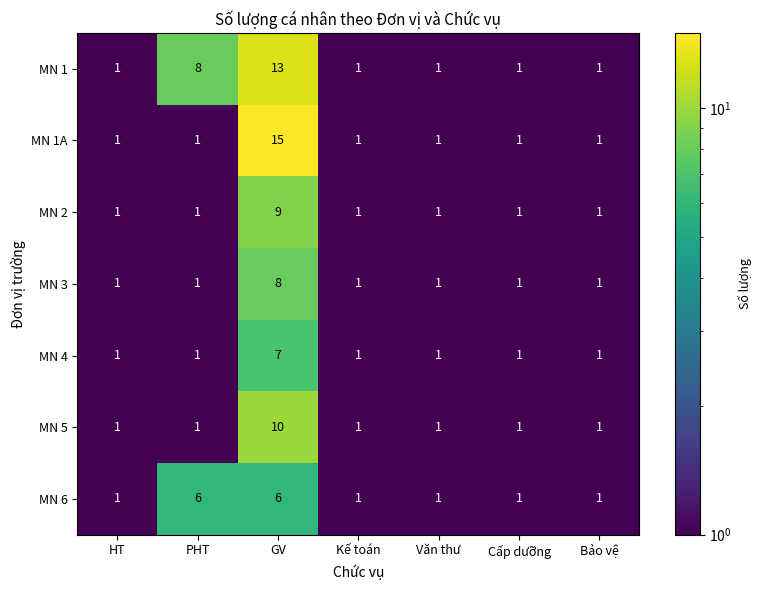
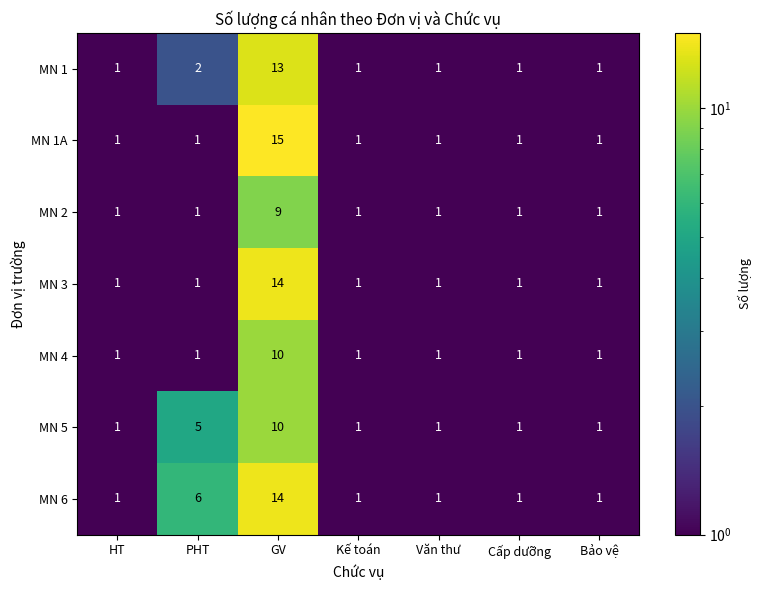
  {
    "MN 1": {
      "HT": 1,
-     "PHT": 8,
+     "PHT": 2,
      "GV": 13,
      "Kế toán": 1,
      "Văn thư": 1,
      "Cấp dưỡng": 1,
      "Bảo vệ": 1
    },
    "MN 1A": {
      "HT": 1,
      "PHT": 1,
      "GV": 15,
      "Kế toán": 1,
      "Văn thư": 1,
      "Cấp dưỡng": 1,
      "Bảo vệ": 1
    },
    "MN 2": {
      "HT": 1,
      "PHT": 1,
      "GV": 9,
      "Kế toán": 1,
      "Văn thư": 1,
      "Cấp dưỡng": 1,
      "Bảo vệ": 1
    },
    "MN 3": {
      "HT": 1,
      "PHT": 1,
-     "GV": 8,
+     "GV": 14,
      "Kế toán": 1,
      "Văn thư": 1,
      "Cấp dưỡng": 1,
      "Bảo vệ": 1
    },
    "MN 4": {
      "HT": 1,
      "PHT": 1,
-     "GV": 7,
+     "GV": 10,
      "Kế toán": 1,
      "Văn thư": 1,
      "Cấp dưỡng": 1,
      "Bảo vệ": 1
    },
    "MN 5": {
      "HT": 1,
-     "PHT": 1,
+     "PHT": 5,
      "GV": 10,
      "Kế toán": 1,
      "Văn thư": 1,
      "Cấp dưỡng": 1,
      "Bảo vệ": 1
    },
    "MN 6": {
      "HT": 1,
      "PHT": 6,
-     "GV": 6,
+     "GV": 14,
      "Kế toán": 1,
      "Văn thư": 1,
      "Cấp dưỡng": 1,
      "Bảo vệ": 1
    }
  }
